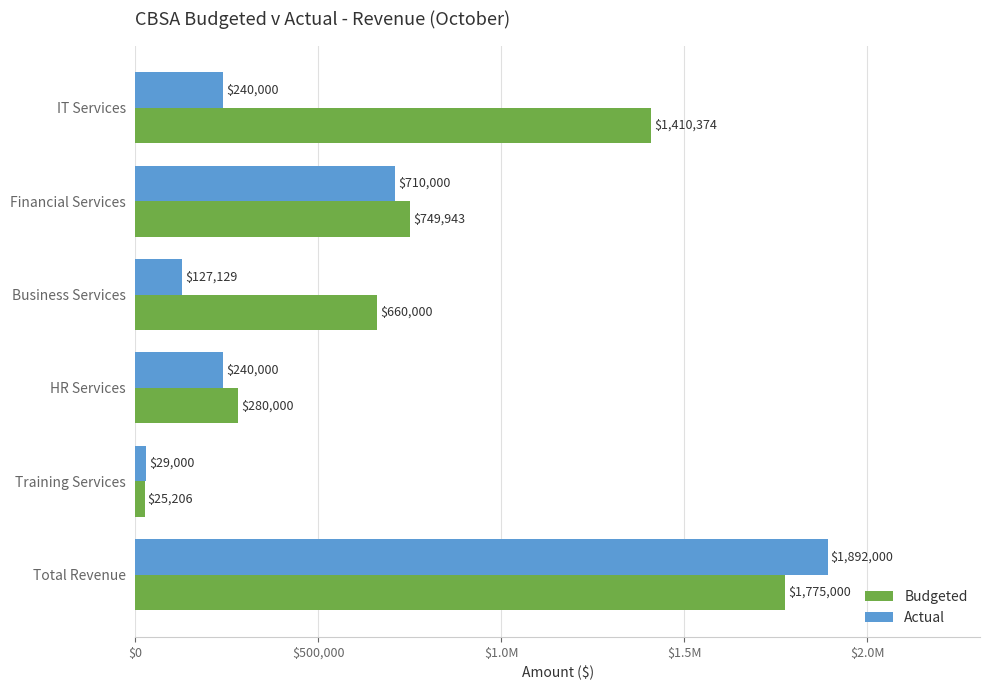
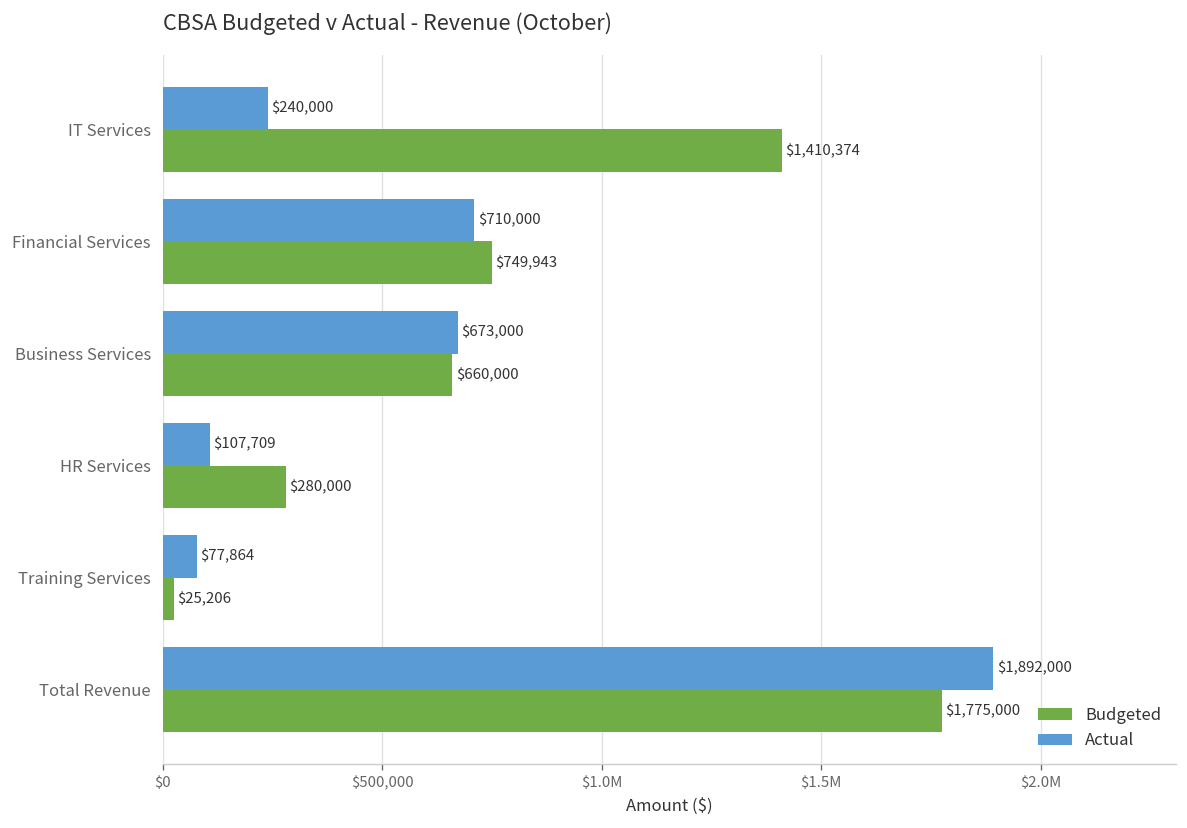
  {
    "Budgeted": {
      "IT Services": "$1,410,374",
      "Financial Services": "$749,943",
      "Business Services": "$660,000",
      "HR Services": "$280,000",
      "Training Services": "$25,206",
      "Total Revenue": "$1,775,000"
    },
    "Actual": {
      "IT Services": "$240,000",
      "Financial Services": "$710,000",
-     "Business Services": "$127,129",
-     "HR Services": "$240,000",
-     "Training Services": "$29,000",
+     "Business Services": "$673,000",
+     "HR Services": "$107,709",
+     "Training Services": "$77,864",
      "Total Revenue": "$1,892,000"
    }
  }
